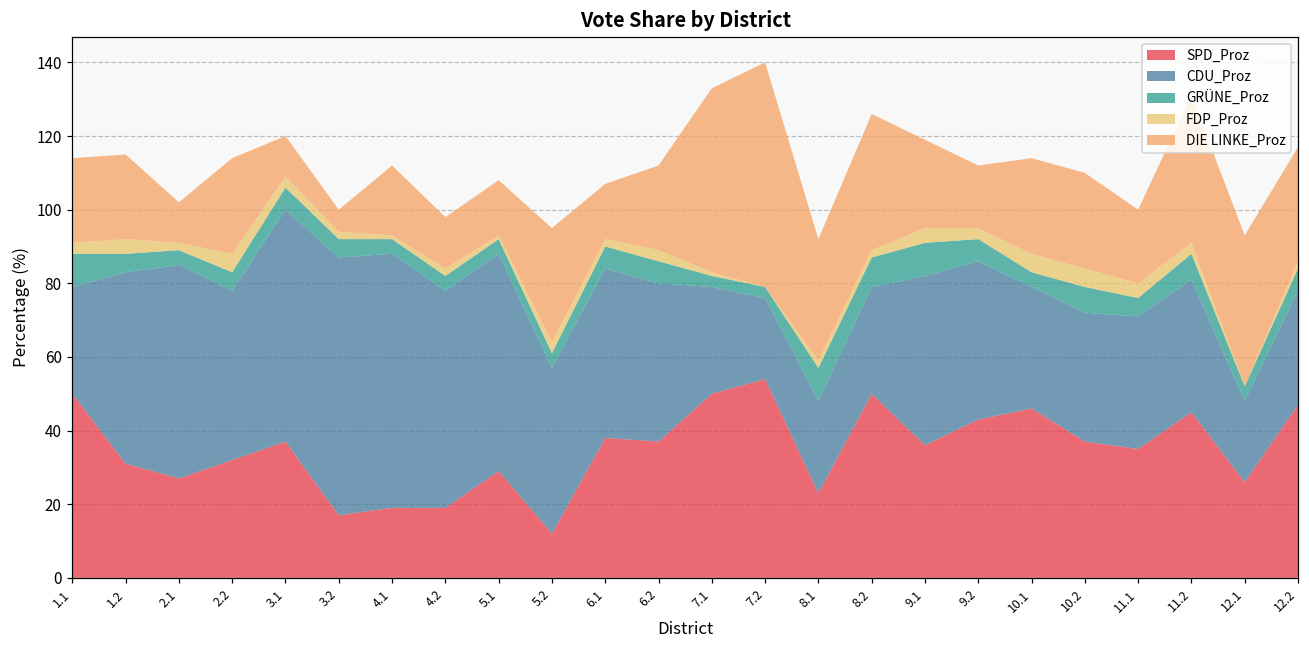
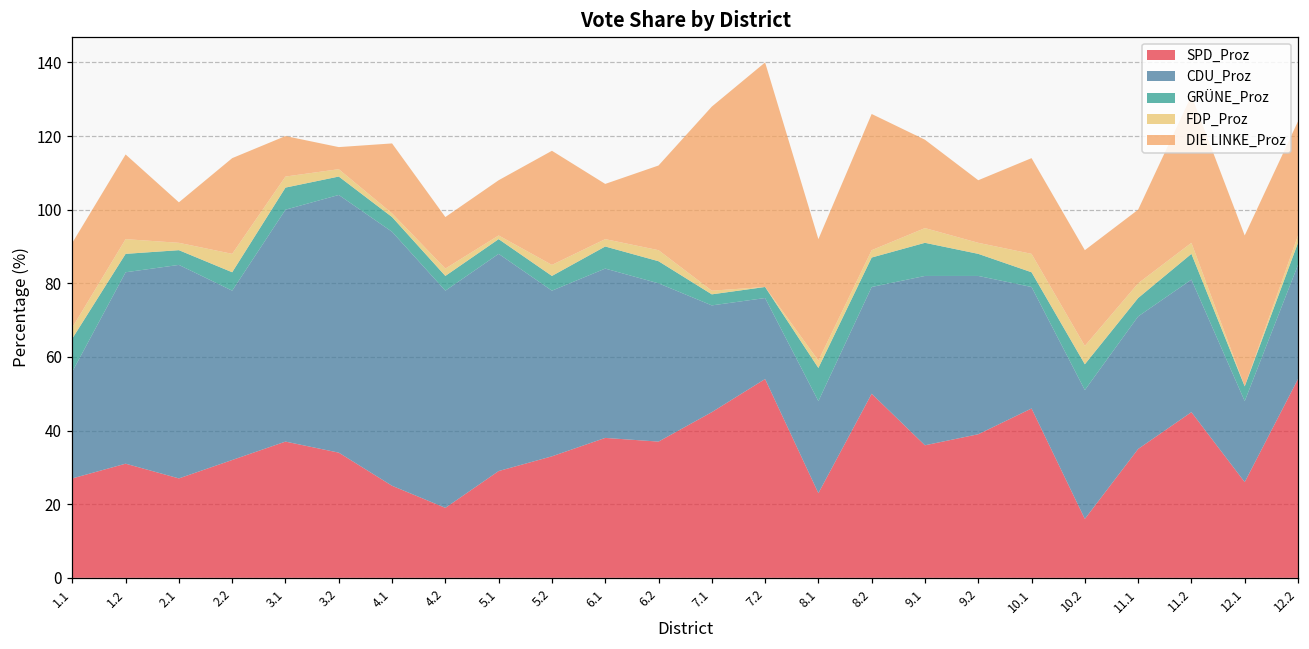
  {
    "SPD_Proz": {
-     "1.1": 50,
+     "1.1": 27,
      "1.2": 31,
      "2.1": 27,
      "2.2": 32,
      "3.1": 37,
-     "3.2": 17,
-     "4.1": 19,
+     "3.2": 34,
+     "4.1": 25,
      "4.2": 19,
      "5.1": 29,
-     "5.2": 12,
+     "5.2": 33,
      "6.1": 38,
      "6.2": 37,
-     "7.1": 50,
+     "7.1": 45,
      "7.2": 54,
      "8.1": 23,
      "8.2": 50,
      "9.1": 36,
-     "9.2": 43,
+     "9.2": 39,
      "10.1": 46,
-     "10.2": 37,
+     "10.2": 16,
      "11.1": 35,
      "11.2": 45,
      "12.1": 26,
-     "12.2": 47
+     "12.2": 54
    }
  }
